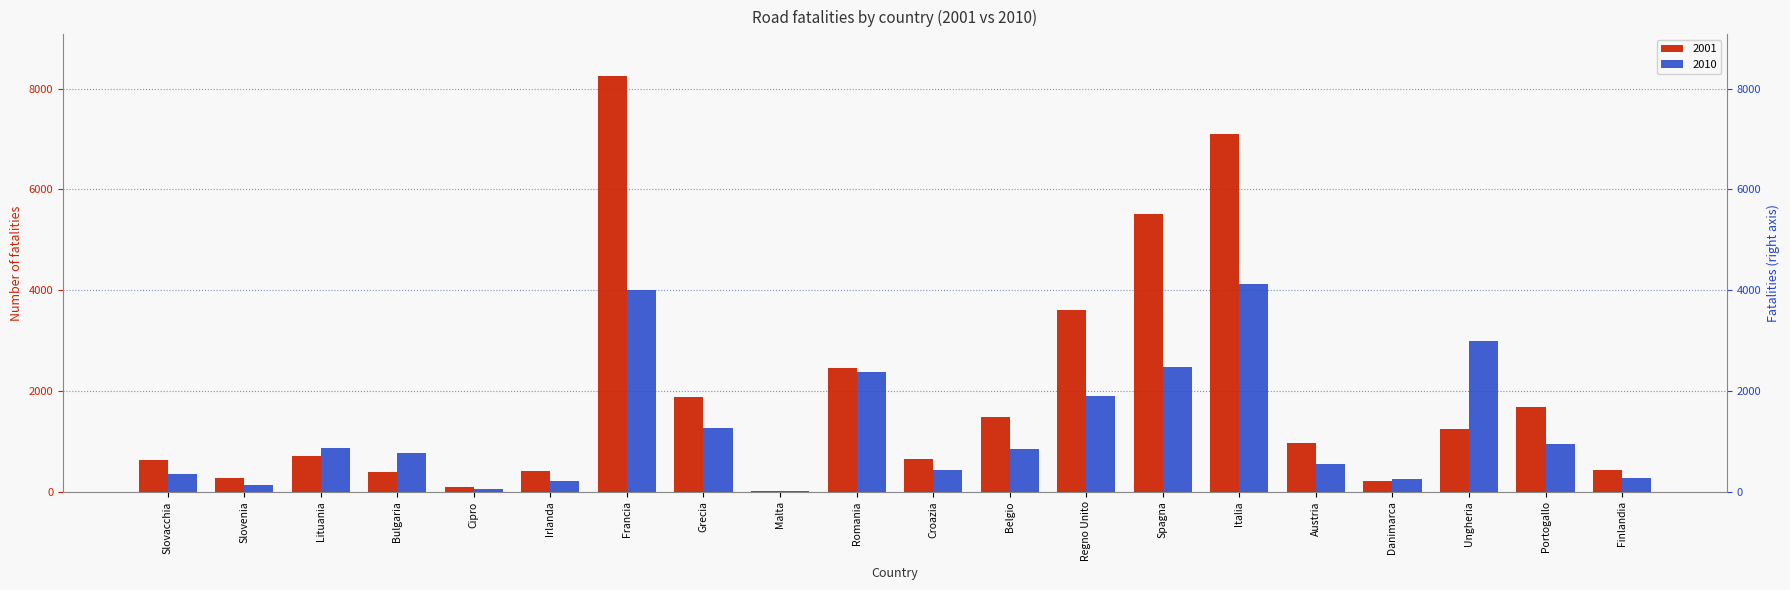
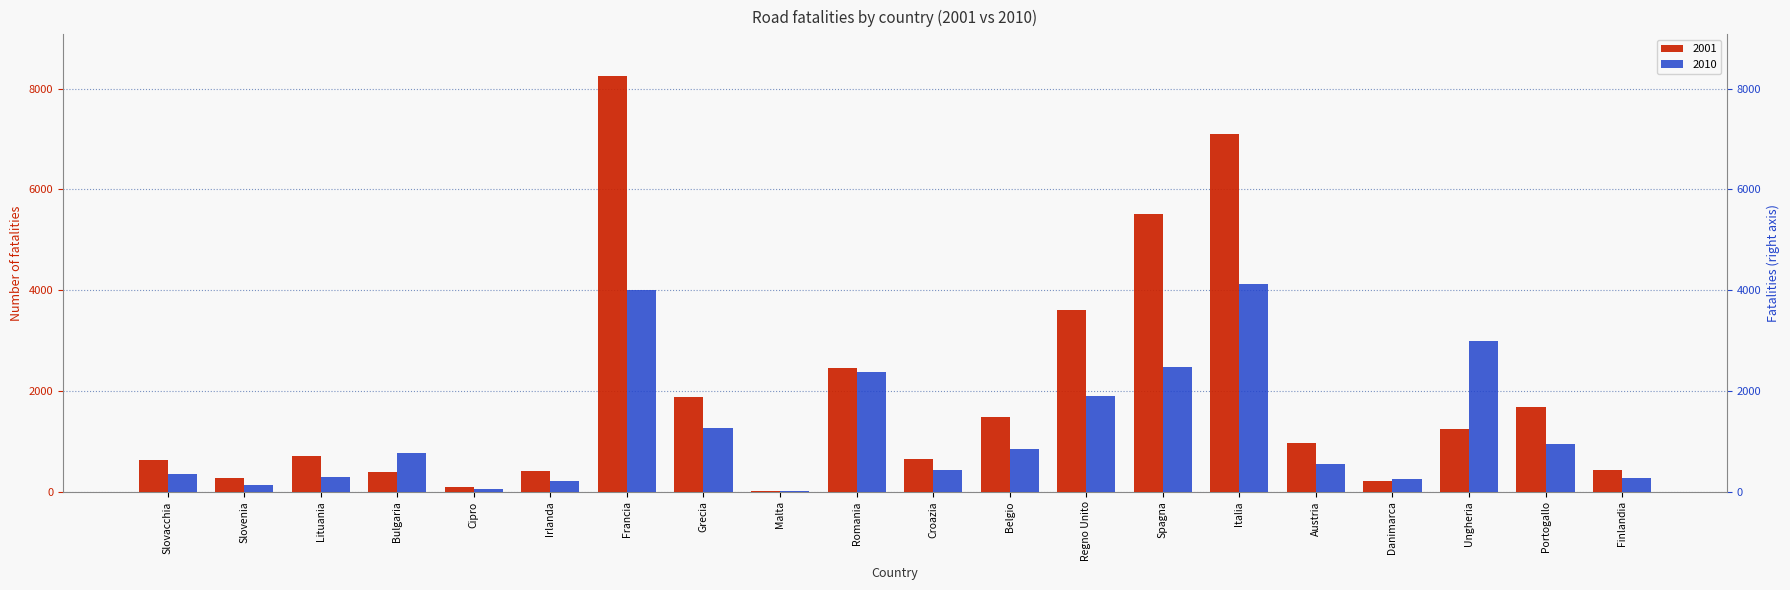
  {
    "2001": {
      "Slovacchia": 600,
      "Slovenia": 300,
      "Lituania": 700,
      "Bulgaria": 400,
      "Cipro": 100,
      "Irlanda": 400,
      "Francia": 8300,
      "Grecia": 1900,
      "Romania": 2500,
      "Croazia": 600,
      "Belgio": 1500,
      "Regno Unito": 3600,
      "Spagna": 5500,
      "Italia": 7100,
      "Austria": 1000,
      "Danimarca": 200,
      "Ungheria": 1200,
      "Portogallo": 1700,
      "Finlandia": 400
    },
    "2010": {
      "Slovacchia": 400,
      "Slovenia": 100,
-     "Lituania": 900,
+     "Lituania": 300,
      "Bulgaria": 800,
      "Cipro": 100,
      "Irlanda": 200,
      "Francia": 4000,
      "Grecia": 1300,
      "Romania": 2400,
      "Croazia": 400,
      "Belgio": 900,
      "Regno Unito": 1900,
      "Spagna": 2500,
      "Italia": 4100,
      "Austria": 600,
      "Danimarca": 300,
      "Ungheria": 3000,
      "Portogallo": 900,
      "Finlandia": 300
    }
  }
